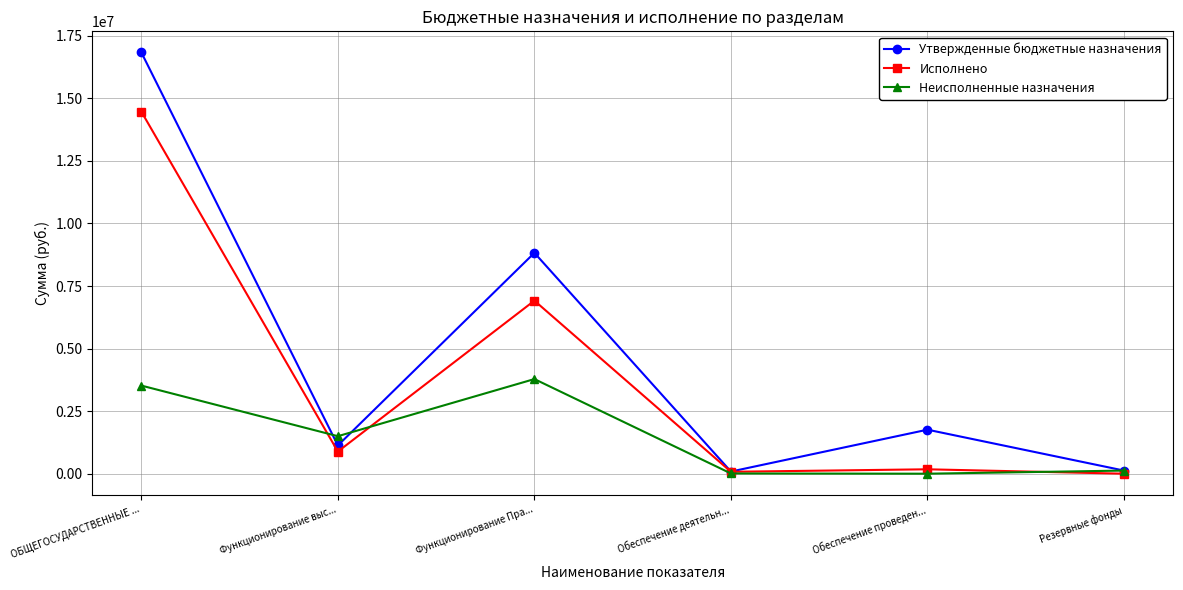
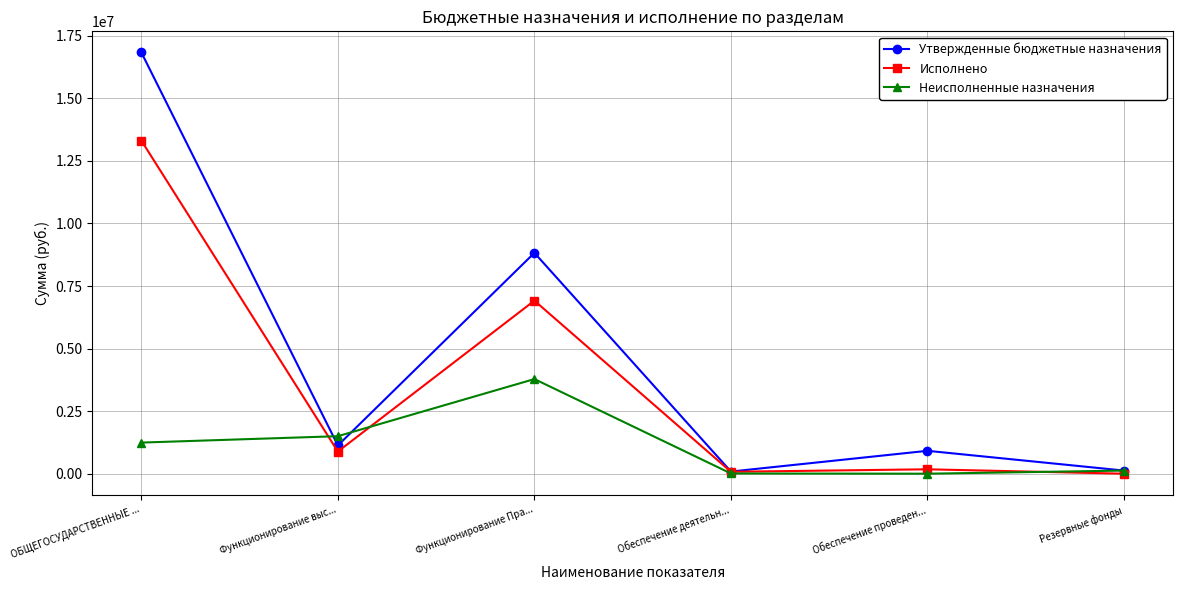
  {
    "Утвержденные бюджетные назначения": {
      "ОБЩЕГОСУДАРСТВЕННЫЕ ...": 16800000,
      "Функционирование выс...": 1100000,
      "Функционирование Пра...": 8800000,
-     "Обеспечение проведен...": 1800000
+     "Обеспечение проведен...": 900000
    },
    "Исполнено": {
-     "ОБЩЕГОСУДАРСТВЕННЫЕ ...": 14500000,
+     "ОБЩЕГОСУДАРСТВЕННЫЕ ...": 13300000,
      "Функционирование выс...": 900000,
      "Функционирование Пра...": 6900000,
      "Обеспечение проведен...": 200000,
      "Резервные фонды": 0
    },
    "Неисполненные назначения": {
-     "ОБЩЕГОСУДАРСТВЕННЫЕ ...": 3500000,
+     "ОБЩЕГОСУДАРСТВЕННЫЕ ...": 1200000,
      "Функционирование выс...": 1500000,
      "Функционирование Пра...": 3800000,
      "Обеспечение проведен...": 0
    }
  }
